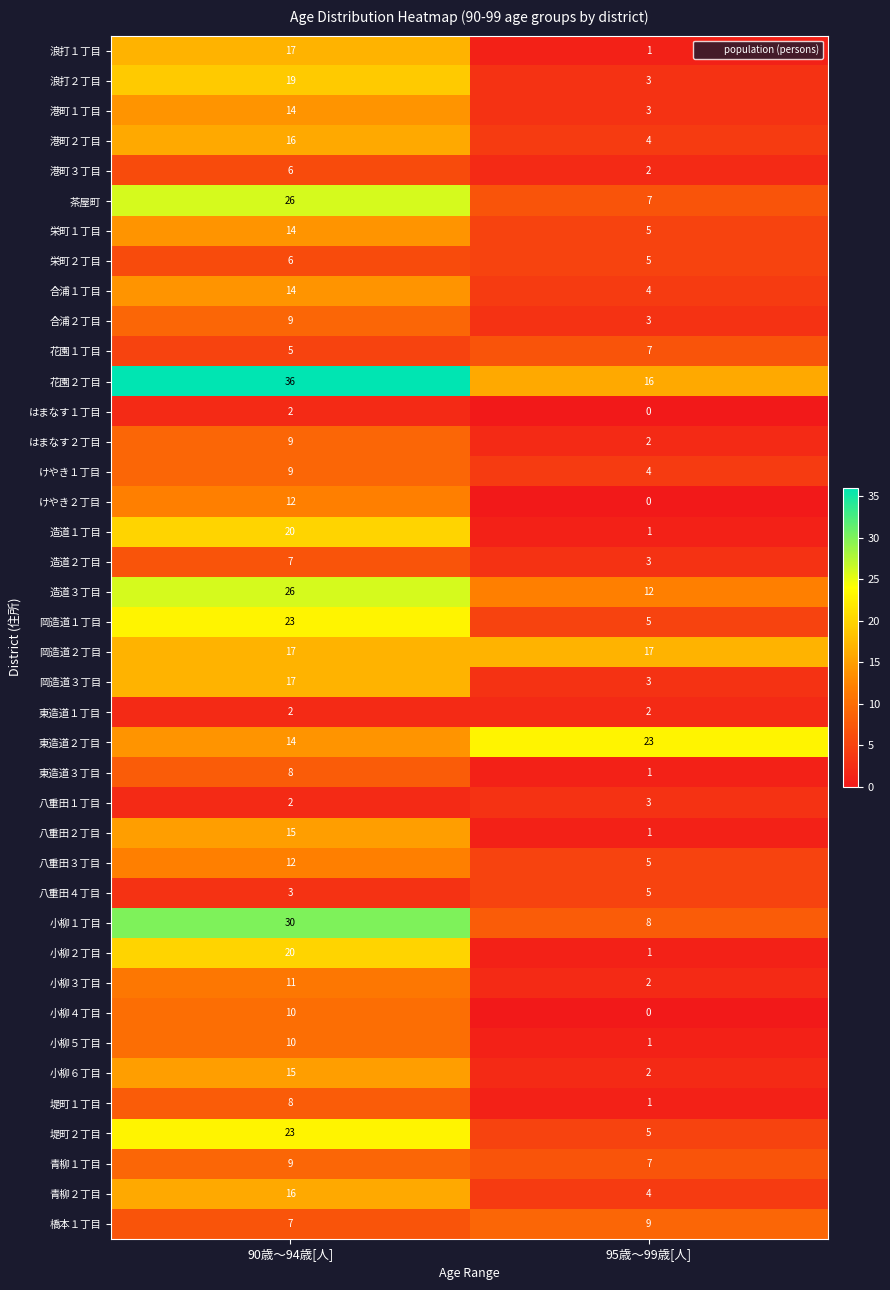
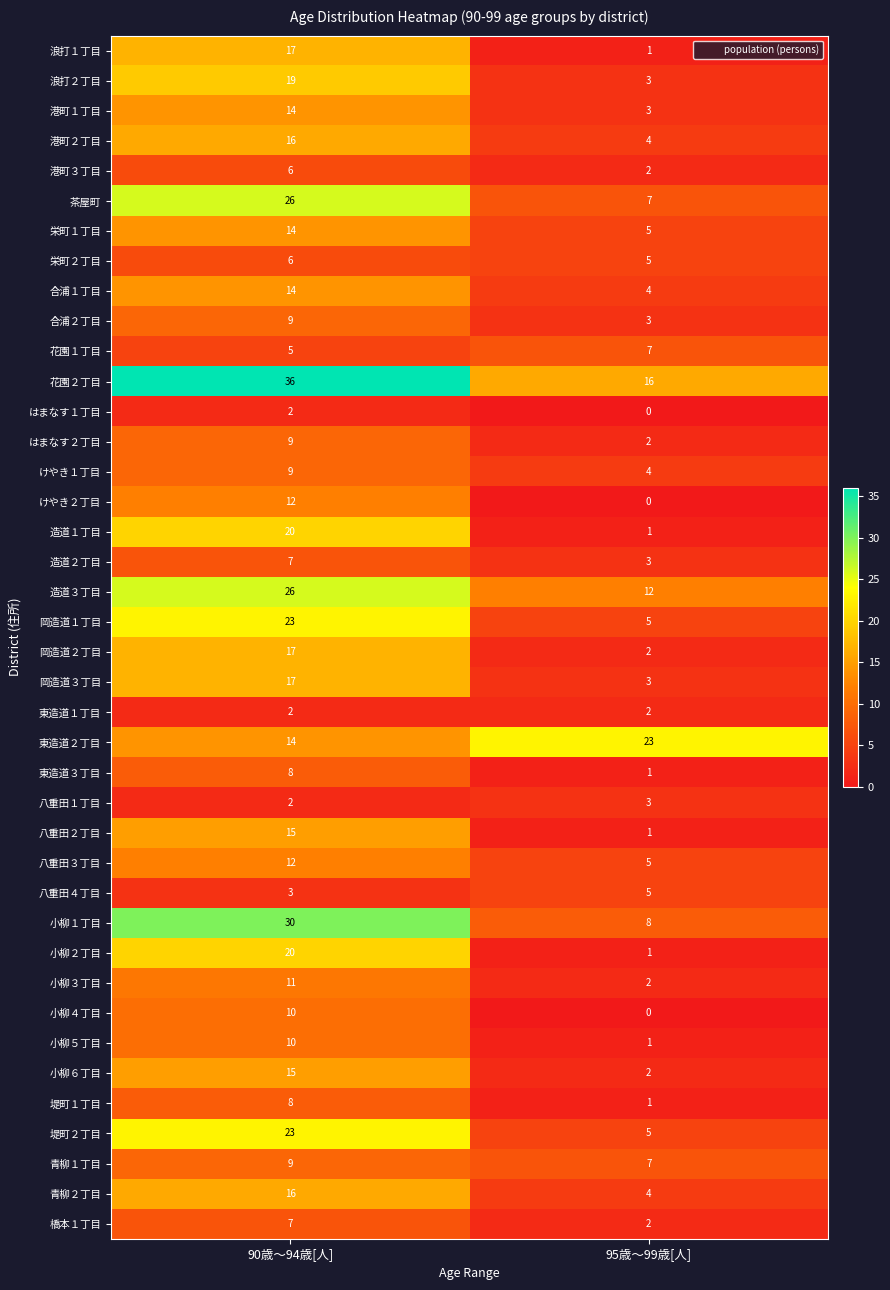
  {
    "浪打１丁目": {
      "90歳～94歳[人]": 17,
      "95歳～99歳[人]": 1
    },
    "浪打２丁目": {
      "90歳～94歳[人]": 19,
      "95歳～99歳[人]": 3
    },
    "港町１丁目": {
      "90歳～94歳[人]": 14,
      "95歳～99歳[人]": 3
    },
    "港町２丁目": {
      "90歳～94歳[人]": 16,
      "95歳～99歳[人]": 4
    },
    "港町３丁目": {
      "90歳～94歳[人]": 6,
      "95歳～99歳[人]": 2
    },
    "茶屋町": {
      "90歳～94歳[人]": 26,
      "95歳～99歳[人]": 7
    },
    "栄町１丁目": {
      "90歳～94歳[人]": 14,
      "95歳～99歳[人]": 5
    },
    "栄町２丁目": {
      "90歳～94歳[人]": 6,
      "95歳～99歳[人]": 5
    },
    "合浦１丁目": {
      "90歳～94歳[人]": 14,
      "95歳～99歳[人]": 4
    },
    "合浦２丁目": {
      "90歳～94歳[人]": 9,
      "95歳～99歳[人]": 3
    },
    "花園１丁目": {
      "90歳～94歳[人]": 5,
      "95歳～99歳[人]": 7
    },
    "花園２丁目": {
      "90歳～94歳[人]": 36,
      "95歳～99歳[人]": 16
    },
    "はまなす１丁目": {
      "90歳～94歳[人]": 2,
      "95歳～99歳[人]": 0
    },
    "はまなす２丁目": {
      "90歳～94歳[人]": 9,
      "95歳～99歳[人]": 2
    },
    "けやき１丁目": {
      "90歳～94歳[人]": 9,
      "95歳～99歳[人]": 4
    },
    "けやき２丁目": {
      "90歳～94歳[人]": 12,
      "95歳～99歳[人]": 0
    },
    "造道１丁目": {
      "90歳～94歳[人]": 20,
      "95歳～99歳[人]": 1
    },
    "造道２丁目": {
      "90歳～94歳[人]": 7,
      "95歳～99歳[人]": 3
    },
    "造道３丁目": {
      "90歳～94歳[人]": 26,
      "95歳～99歳[人]": 12
    },
    "岡造道１丁目": {
      "90歳～94歳[人]": 23,
      "95歳～99歳[人]": 5
    },
    "岡造道２丁目": {
      "90歳～94歳[人]": 17,
-     "95歳～99歳[人]": 17
+     "95歳～99歳[人]": 2
    },
    "岡造道３丁目": {
      "90歳～94歳[人]": 17,
      "95歳～99歳[人]": 3
    },
    "東造道１丁目": {
      "90歳～94歳[人]": 2,
      "95歳～99歳[人]": 2
    },
    "東造道２丁目": {
      "90歳～94歳[人]": 14,
      "95歳～99歳[人]": 23
    },
    "東造道３丁目": {
      "90歳～94歳[人]": 8,
      "95歳～99歳[人]": 1
    },
    "八重田１丁目": {
      "90歳～94歳[人]": 2,
      "95歳～99歳[人]": 3
    },
    "八重田２丁目": {
      "90歳～94歳[人]": 15,
      "95歳～99歳[人]": 1
    },
    "八重田３丁目": {
      "90歳～94歳[人]": 12,
      "95歳～99歳[人]": 5
    },
    "八重田４丁目": {
      "90歳～94歳[人]": 3,
      "95歳～99歳[人]": 5
    },
    "小柳１丁目": {
      "90歳～94歳[人]": 30,
      "95歳～99歳[人]": 8
    },
    "小柳２丁目": {
      "90歳～94歳[人]": 20,
      "95歳～99歳[人]": 1
    },
    "小柳３丁目": {
      "90歳～94歳[人]": 11,
      "95歳～99歳[人]": 2
    },
    "小柳４丁目": {
      "90歳～94歳[人]": 10,
      "95歳～99歳[人]": 0
    },
    "小柳５丁目": {
      "90歳～94歳[人]": 10,
      "95歳～99歳[人]": 1
    },
    "小柳６丁目": {
      "90歳～94歳[人]": 15,
      "95歳～99歳[人]": 2
    },
    "堤町１丁目": {
      "90歳～94歳[人]": 8,
      "95歳～99歳[人]": 1
    },
    "堤町２丁目": {
      "90歳～94歳[人]": 23,
      "95歳～99歳[人]": 5
    },
    "青柳１丁目": {
      "90歳～94歳[人]": 9,
      "95歳～99歳[人]": 7
    },
    "青柳２丁目": {
      "90歳～94歳[人]": 16,
      "95歳～99歳[人]": 4
    },
    "橋本１丁目": {
      "90歳～94歳[人]": 7,
-     "95歳～99歳[人]": 9
+     "95歳～99歳[人]": 2
    }
  }
